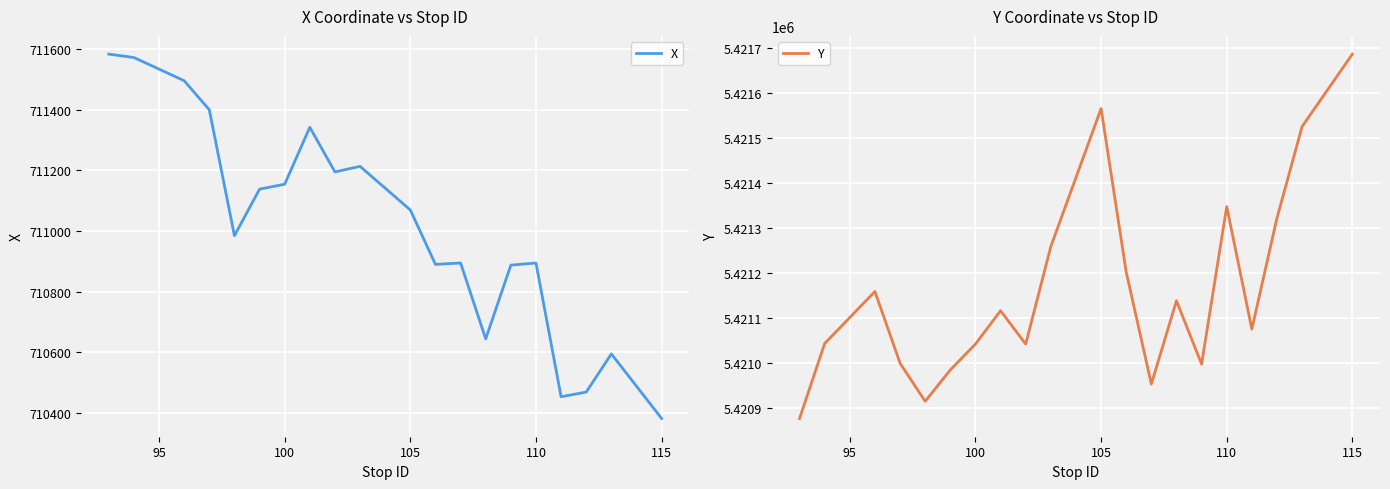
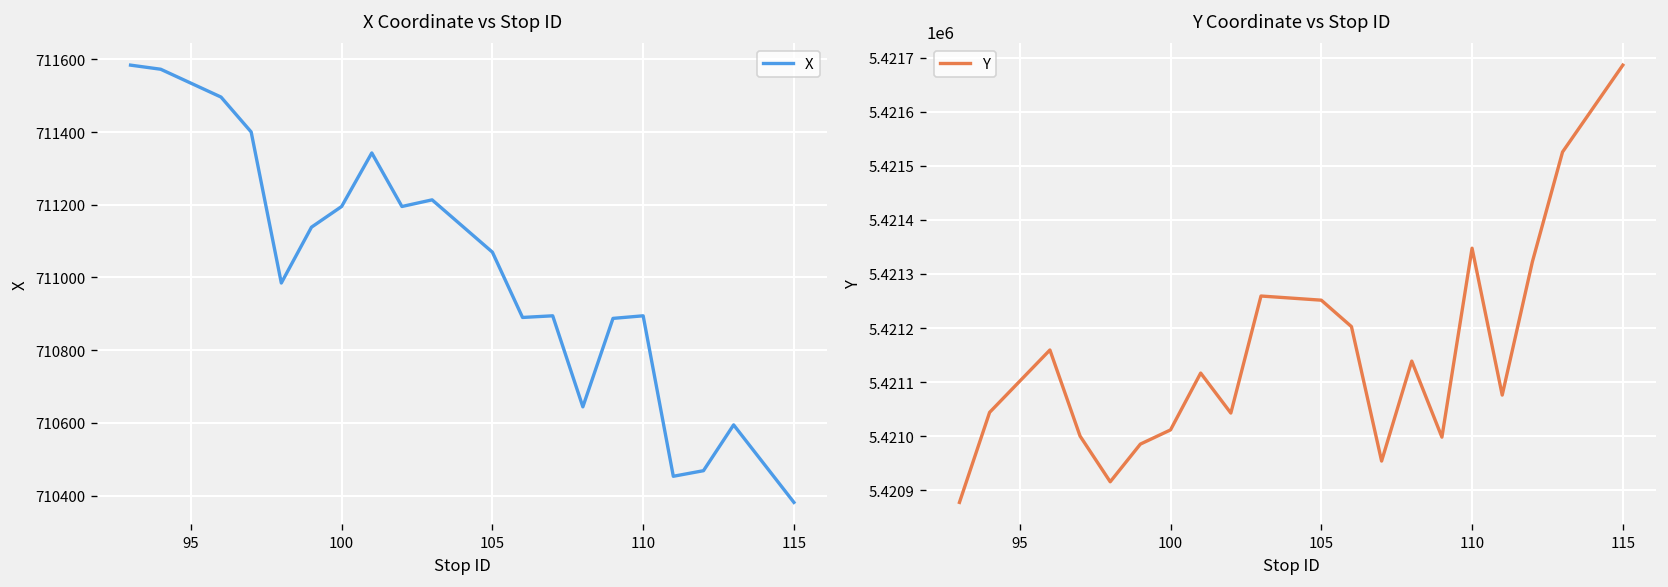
  {
    "X Coordinate vs Stop ID": {
-     "100": 711150,
+     "100": 711200,
      "105": 711070,
      "110": 710890,
      "115": 710380
    },
    "Y Coordinate vs Stop ID": {
-     "100": 5421040,
-     "105": 5421570,
+     "100": 5421010,
+     "105": 5421250,
      "110": 5421350,
      "115": 5421690
    }
  }
